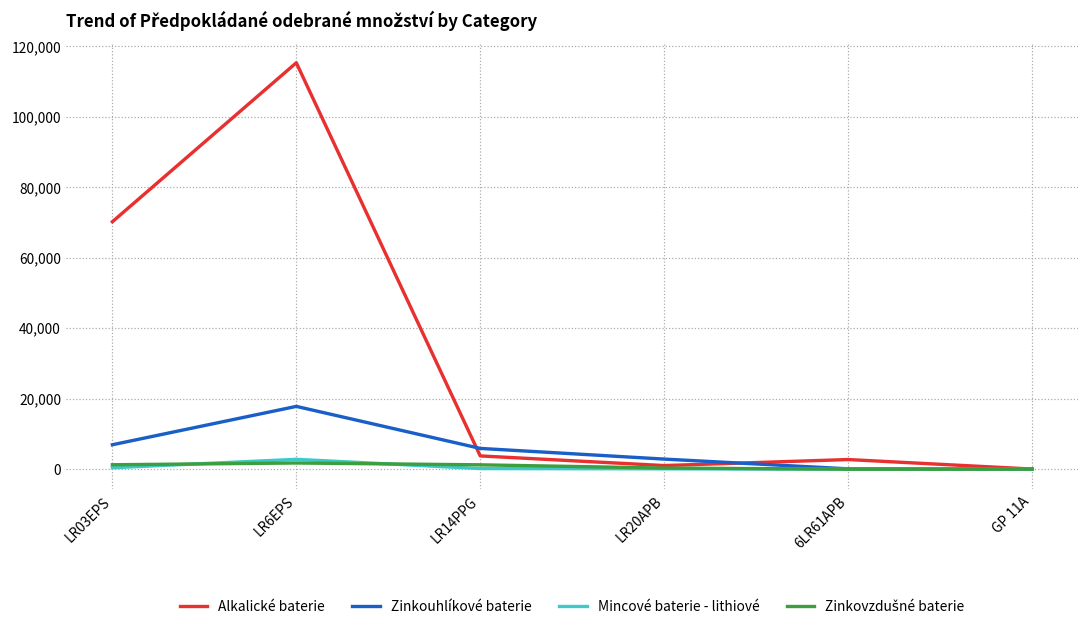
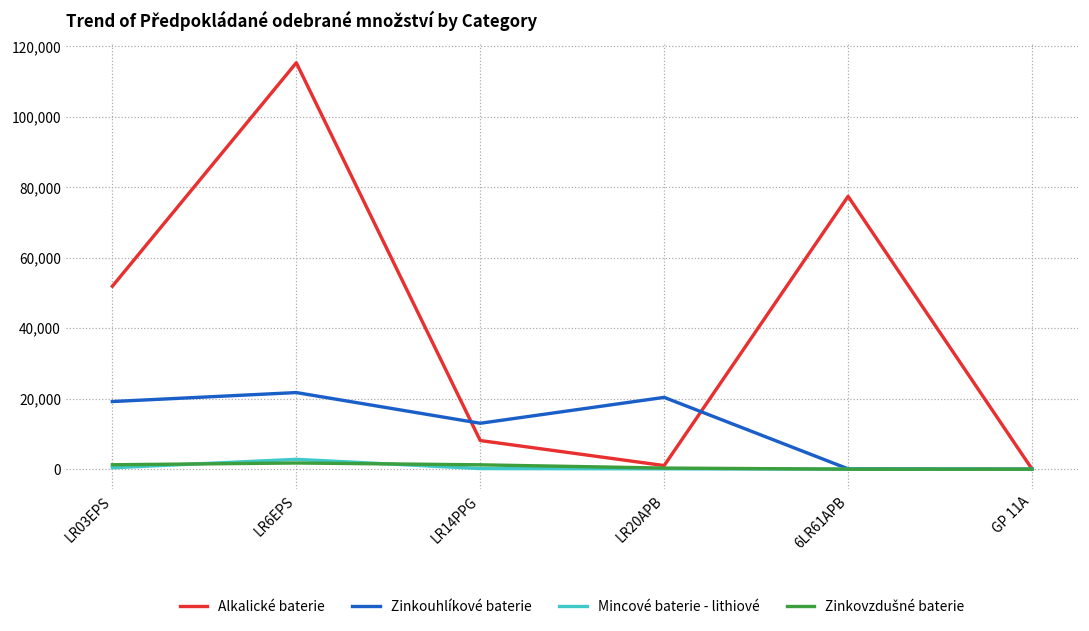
  {
    "Alkalické baterie": {
-     "LR03EPS": "70,000",
+     "LR03EPS": "52,000",
      "LR6EPS": "115,000",
-     "LR14PPG": "4,000",
-     "6LR61APB": "3,000"
+     "LR14PPG": "8,000",
+     "6LR61APB": "77,000"
    },
    "Zinkouhlíkové baterie": {
-     "LR03EPS": "7,000",
-     "LR6EPS": "18,000",
-     "LR14PPG": "6,000",
-     "LR20APB": "3,000"
+     "LR03EPS": "19,000",
+     "LR6EPS": "22,000",
+     "LR14PPG": "13,000",
+     "LR20APB": "20,000"
    },
    "Mincové baterie - lithiové": {
      "LR03EPS": "0",
      "LR6EPS": "3,000",
      "LR14PPG": "0"
    },
    "Zinkovzdušné baterie": {
      "LR03EPS": "1,000",
      "LR6EPS": "2,000",
      "LR14PPG": "1,000"
    }
  }
